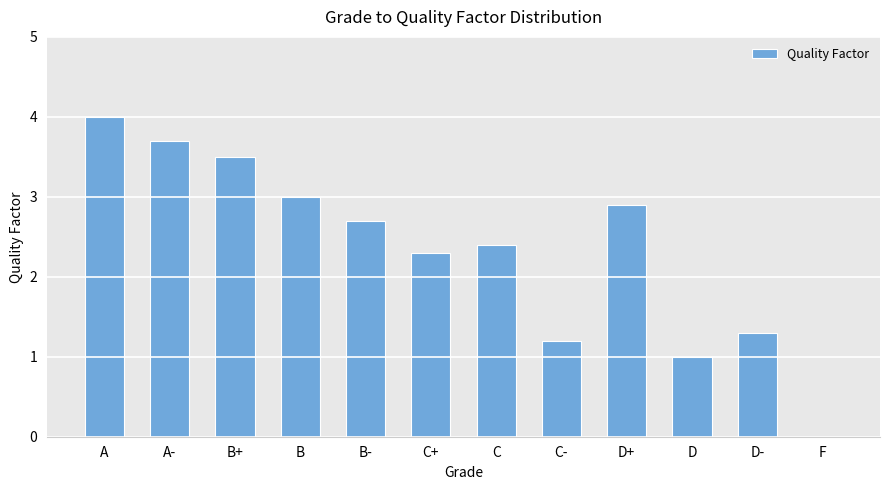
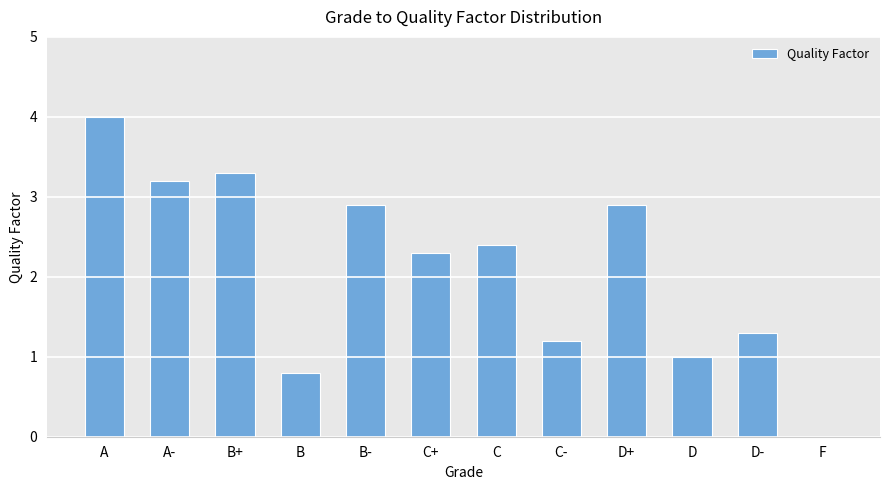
  {
    "A": 4.0,
-   "A-": 3.7,
-   "B+": 3.5,
-   "B": 3.0,
-   "B-": 2.7,
+   "A-": 3.2,
+   "B+": 3.3,
+   "B": 0.8,
+   "B-": 2.9,
    "C+": 2.3,
    "C": 2.4,
    "C-": 1.2,
    "D+": 2.9,
    "D": 1.0,
    "D-": 1.3,
    "F": 0.0
  }
